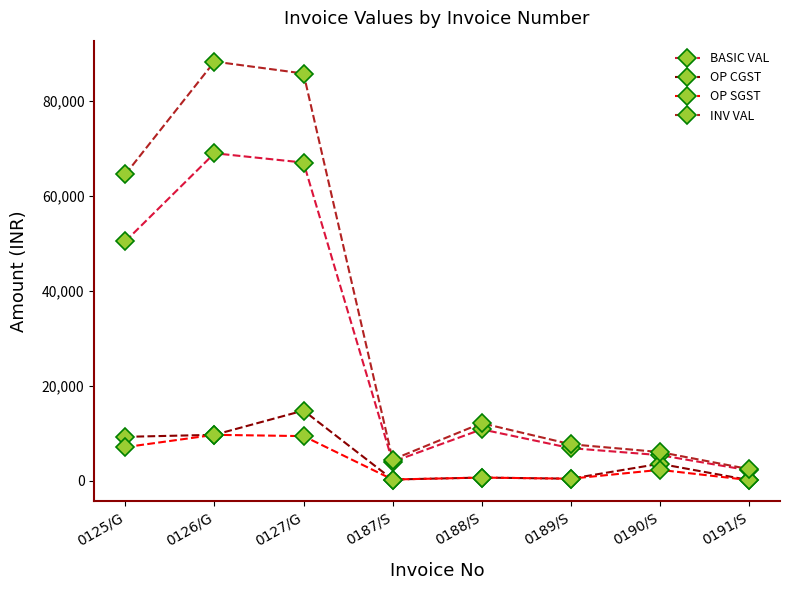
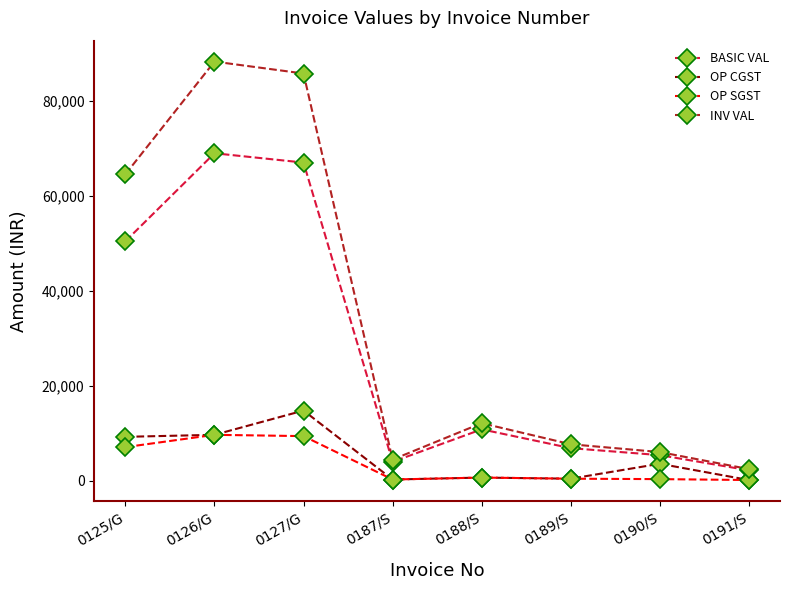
  {
    "OP CGST": {
      "0125/G": "9,000",
      "0127/G": "15,000",
      "0190/S": "4,000"
    },
    "OP SGST": {
      "0125/G": "7,000",
      "0127/G": "9,000",
-     "0190/S": "2,000"
+     "0190/S": "0"
    }
  }
